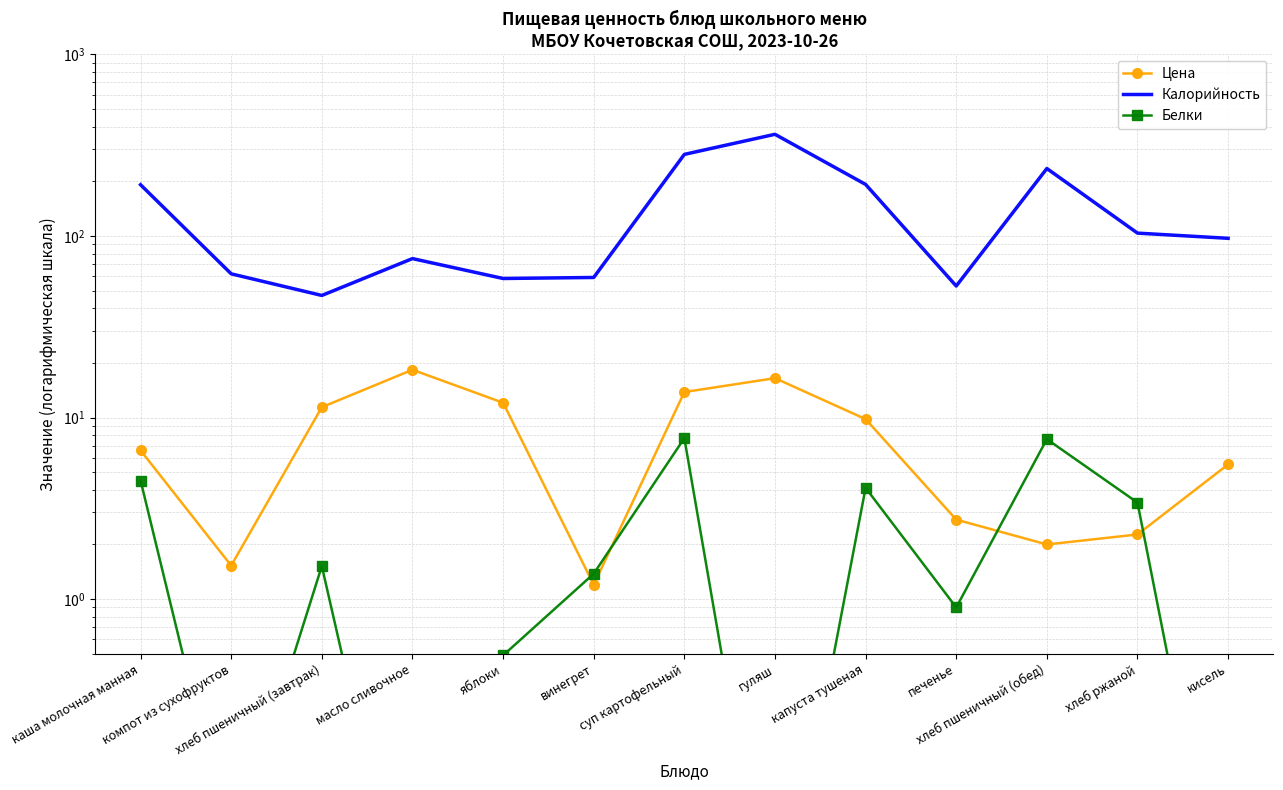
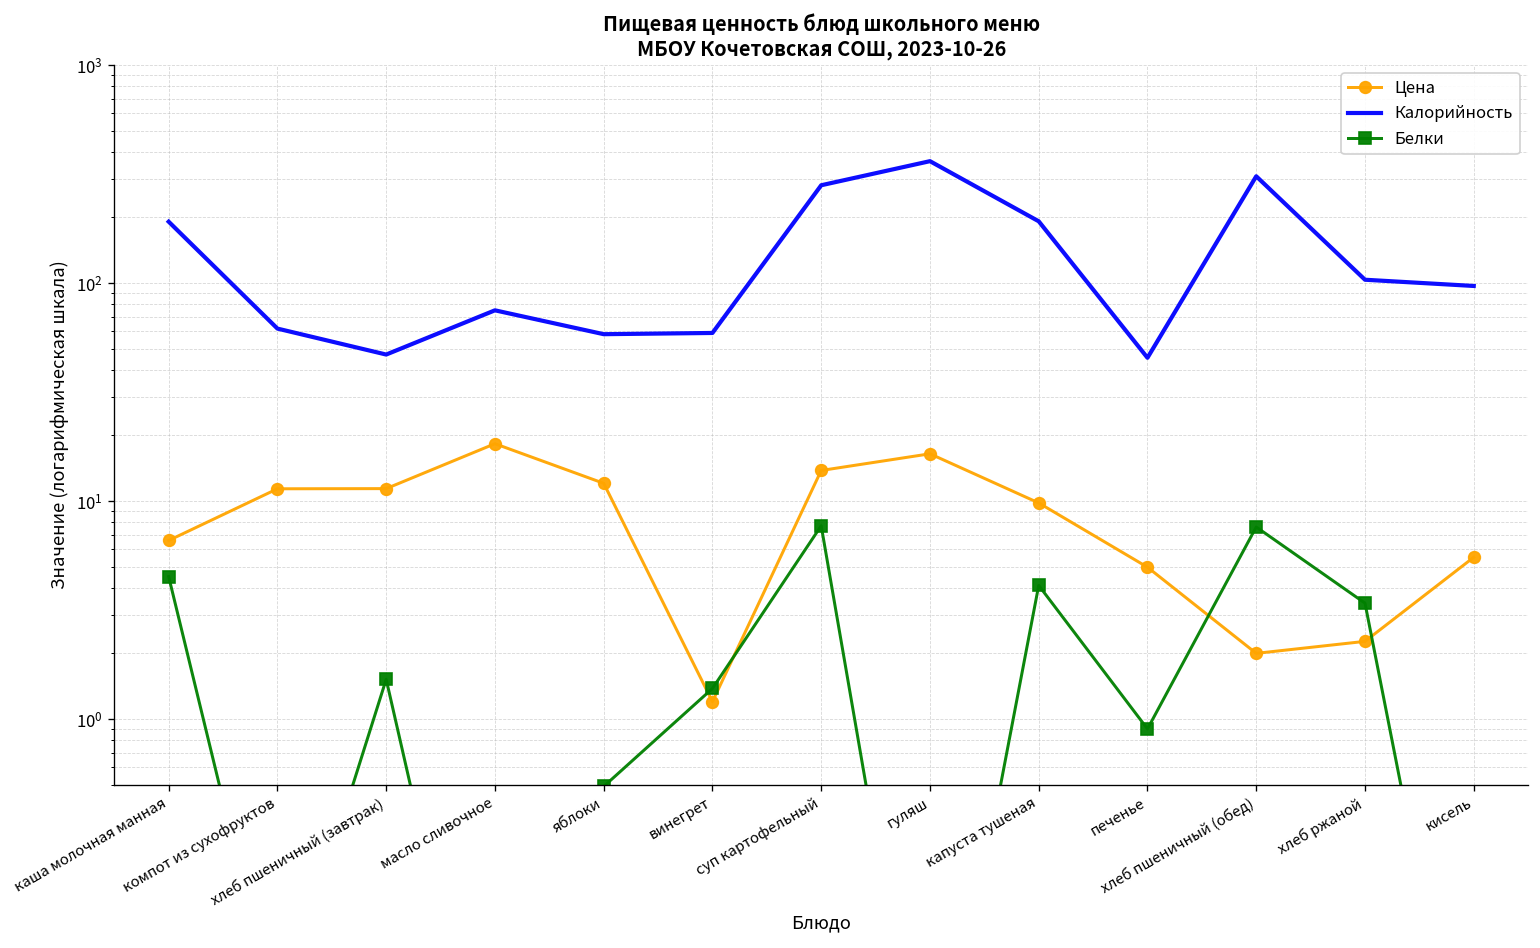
  {
    "Цена": {
      "каша молочная манная": 6.6,
-     "компот из сухофруктов": 1.5,
+     "компот из сухофруктов": 11,
      "хлеб пшеничный (завтрак)": 11,
      "масло сливочное": 18,
      "яблоки": 12,
      "винегрет": 1.2,
      "суп картофельный": 14,
      "гуляш": 16,
      "капуста тушеная": 10,
-     "печенье": 2.7,
+     "печенье": 5.0,
      "хлеб пшеничный (обед)": 2.0,
      "хлеб ржаной": 2.3,
      "кисель": 5.5
    },
    "Калорийность": {
      "каша молочная манная": 190,
      "компот из сухофруктов": 62,
      "хлеб пшеничный (завтрак)": 47,
      "масло сливочное": 75,
      "яблоки": 58,
      "винегрет": 59,
      "суп картофельный": 280,
      "гуляш": 360,
      "капуста тушеная": 190,
-     "печенье": 53,
-     "хлеб пшеничный (обед)": 240,
+     "печенье": 45,
+     "хлеб пшеничный (обед)": 310,
      "хлеб ржаной": 100,
      "кисель": 100
    },
    "Белки": {
      "каша молочная манная": 4.5,
      "хлеб пшеничный (завтрак)": 1.5,
      "яблоки": 0.5,
      "винегрет": 1.4,
      "суп картофельный": 7.7,
      "капуста тушеная": 4.1,
      "печенье": 0.9,
      "хлеб пшеничный (обед)": 7.6,
      "хлеб ржаной": 3.4
    }
  }
